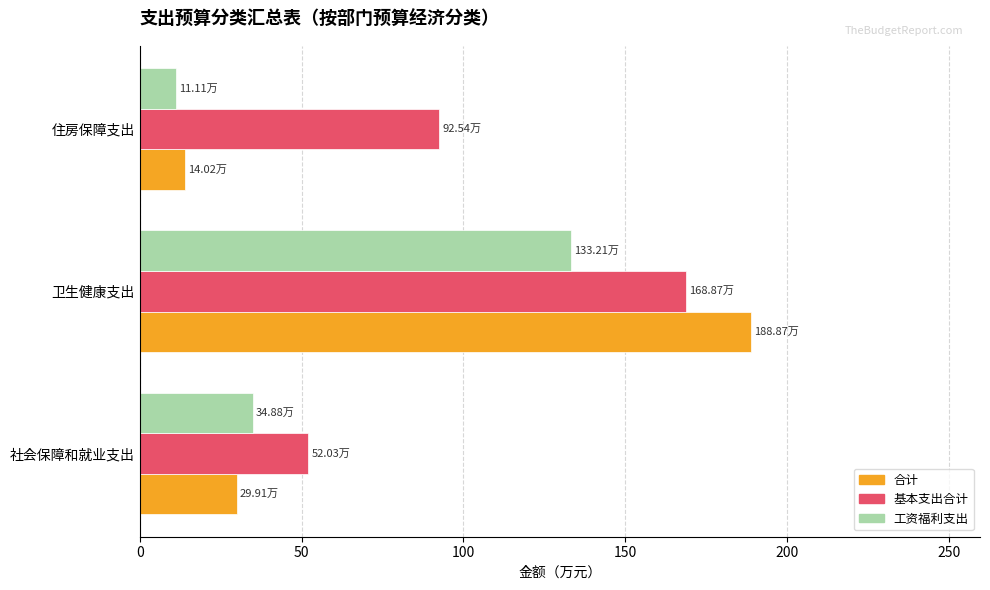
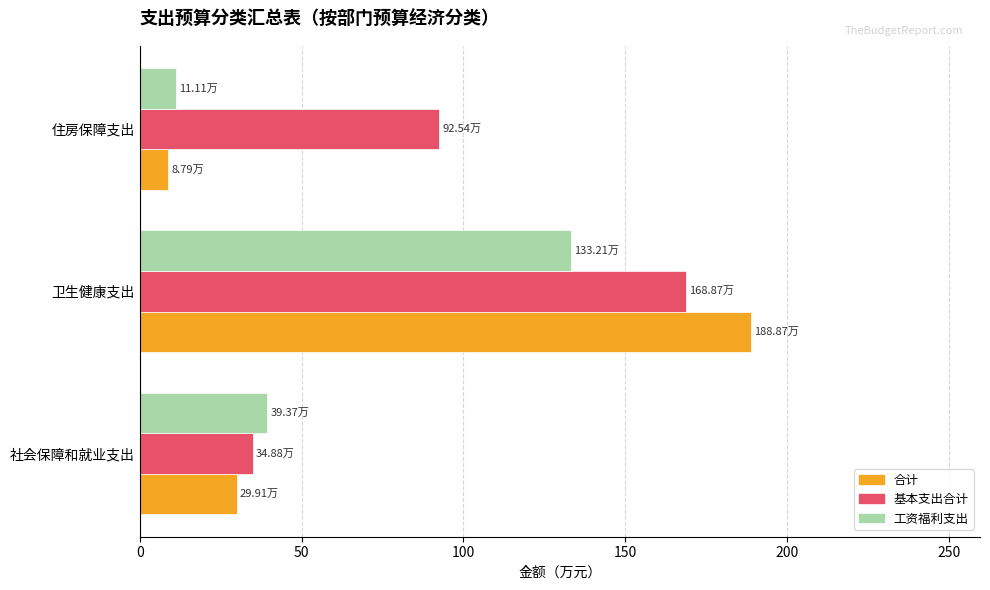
  {
    "合计": {
-     "住房保障支出": "14.02万",
+     "住房保障支出": "8.79万",
      "卫生健康支出": "188.87万",
      "社会保障和就业支出": "29.91万"
    },
    "基本支出合计": {
      "住房保障支出": "92.54万",
      "卫生健康支出": "168.87万",
-     "社会保障和就业支出": "52.03万"
+     "社会保障和就业支出": "34.88万"
    },
    "工资福利支出": {
      "住房保障支出": "11.11万",
      "卫生健康支出": "133.21万",
-     "社会保障和就业支出": "34.88万"
+     "社会保障和就业支出": "39.37万"
    }
  }
